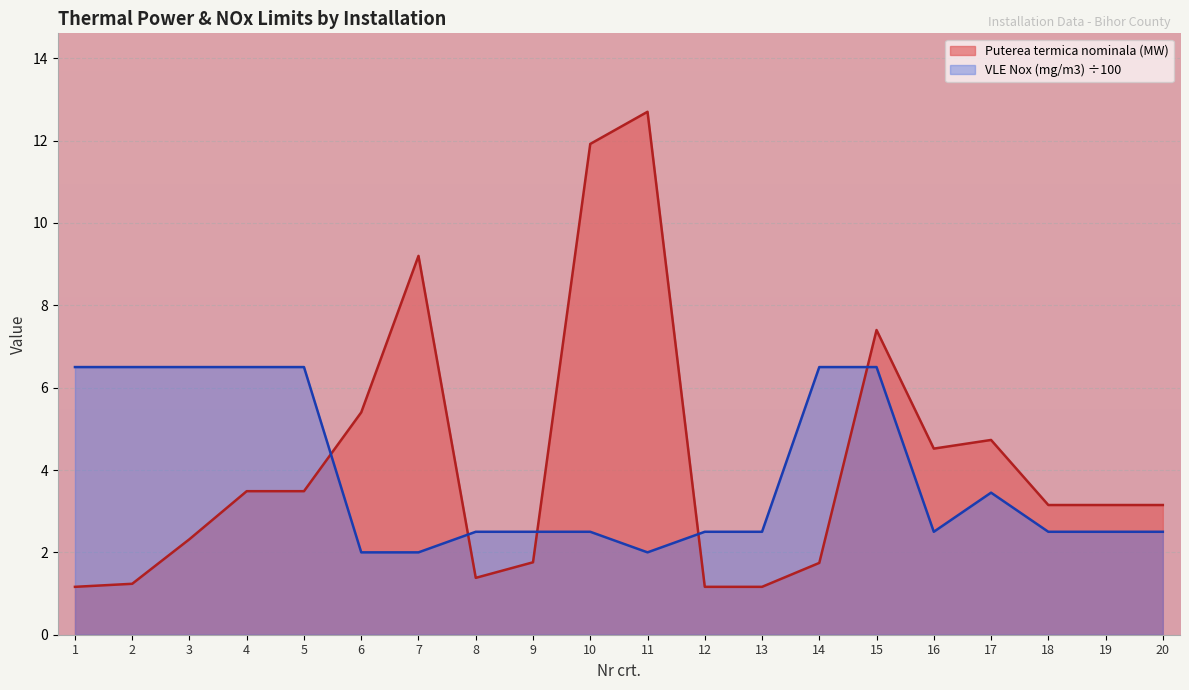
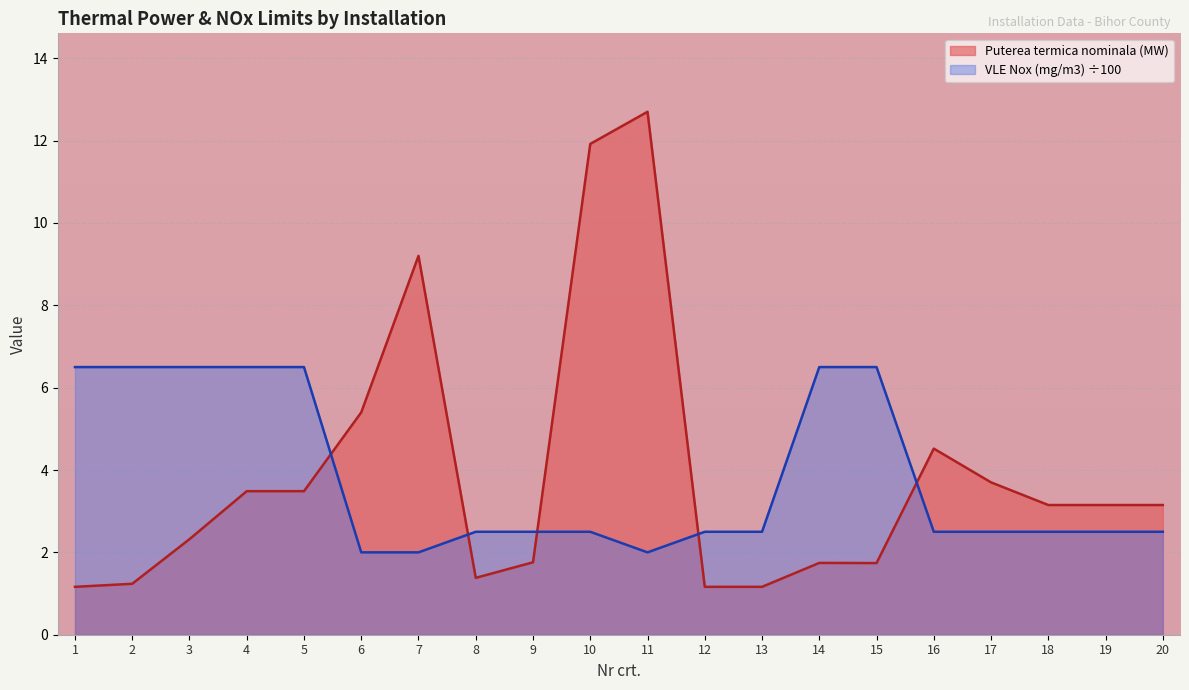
  {
    "Puterea termica nominala (MW)": {
      "1": 1.2,
      "2": 1.2,
      "3": 2.3,
      "4": 3.5,
      "5": 3.5,
      "6": 5.4,
      "7": 9.2,
      "8": 1.4,
      "9": 1.8,
      "10": 11.9,
      "11": 12.7,
      "12": 1.2,
      "13": 1.2,
      "14": 1.7,
-     "15": 7.4,
+     "15": 1.7,
      "16": 4.5,
-     "17": 4.7,
+     "17": 3.7,
      "18": 3.2,
      "19": 3.2,
      "20": 3.2
    },
    "VLE Nox (mg/m3) ÷100": {
      "1": 6.5,
      "2": 6.5,
      "3": 6.5,
      "4": 6.5,
      "5": 6.5,
      "6": 2.0,
      "7": 2.0,
      "8": 2.5,
      "9": 2.5,
      "10": 2.5,
      "11": 2.0,
      "12": 2.5,
      "13": 2.5,
      "14": 6.5,
      "15": 6.5,
      "16": 2.5,
-     "17": 3.5,
+     "17": 2.5,
      "18": 2.5,
      "19": 2.5,
      "20": 2.5
    }
  }
